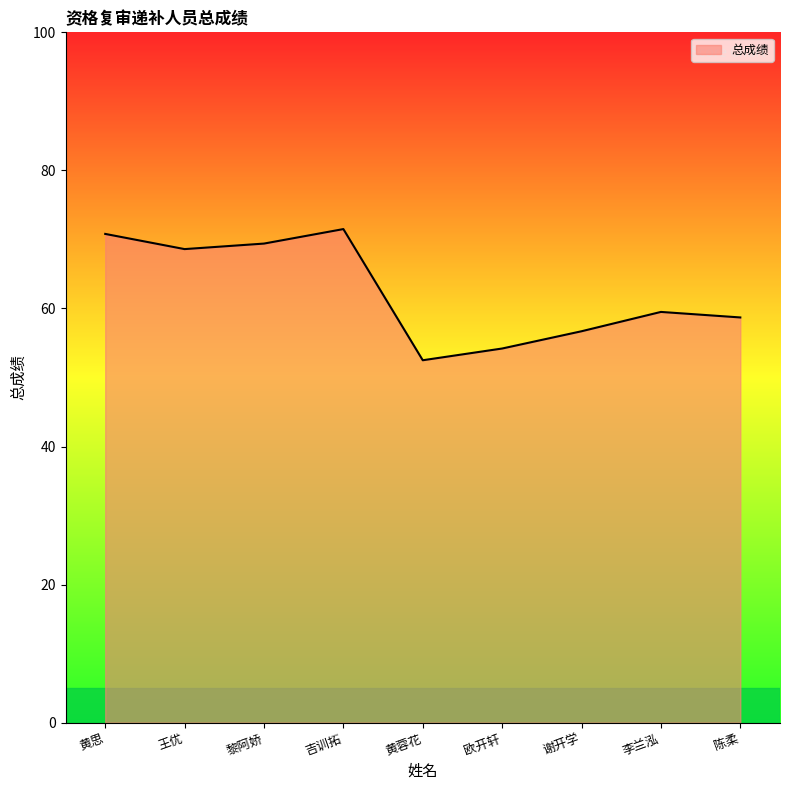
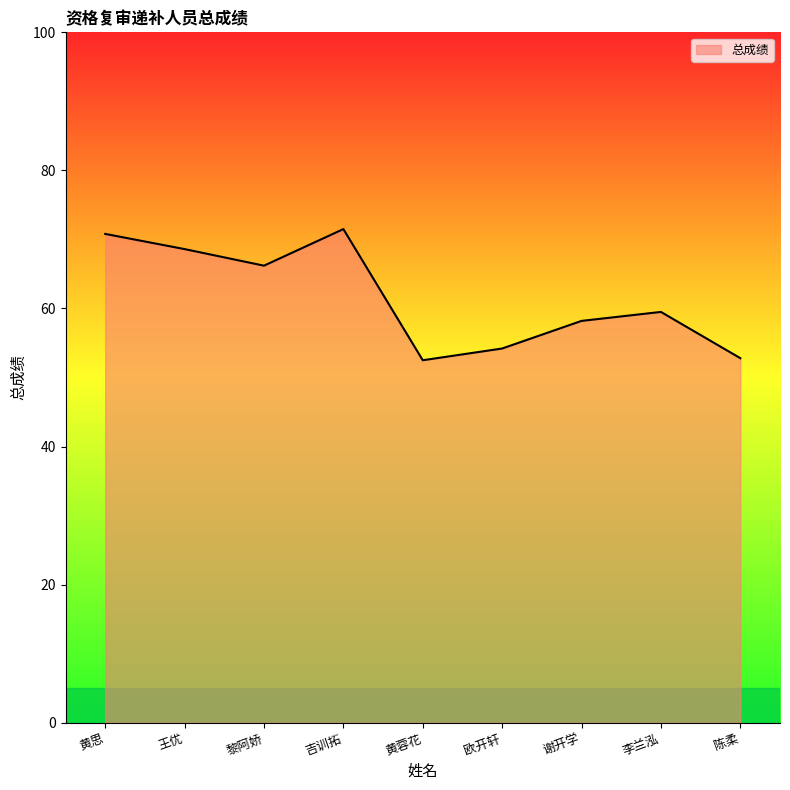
  {
    "黄思": 71,
    "王优": 69,
-   "黎阿娇": 69,
+   "黎阿娇": 66,
    "吉训拓": 72,
    "黄蓉花": 53,
    "欧开轩": 54,
-   "谢开学": 57,
+   "谢开学": 58,
    "李兰泓": 60,
-   "陈柔": 59
+   "陈柔": 53
  }
